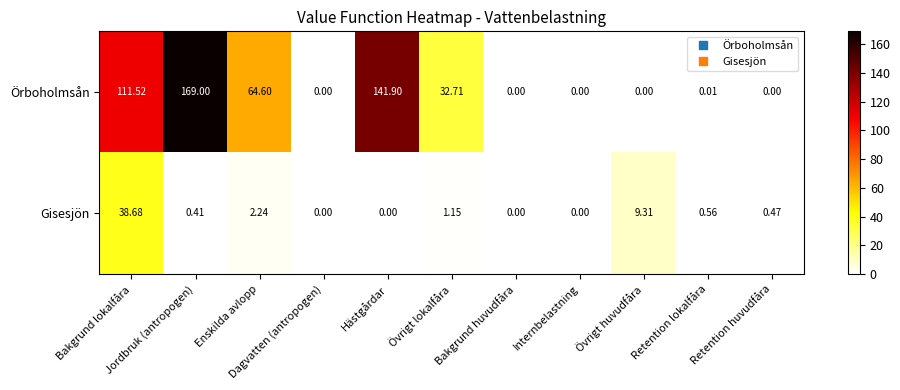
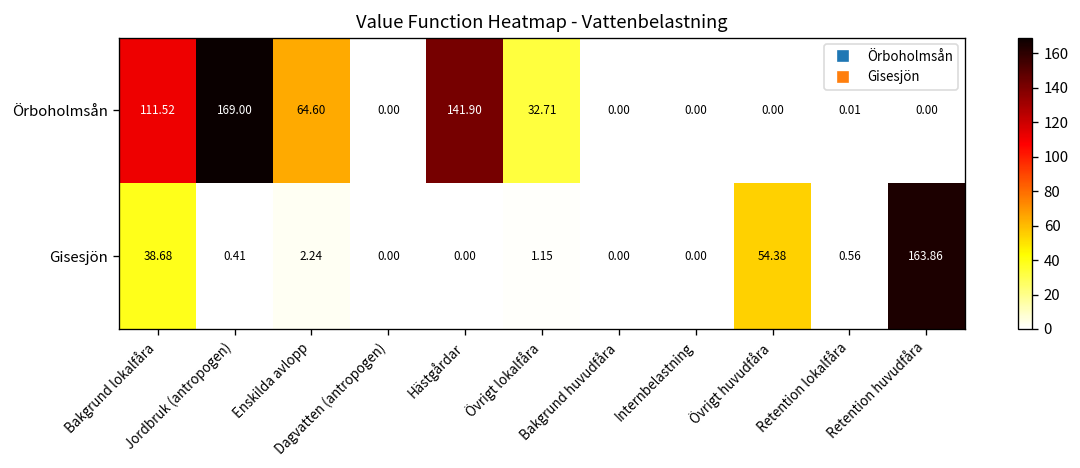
  {
    "Örboholmsån": {
      "Bakgrund lokalfåra": 111.52,
      "Jordbruk (antropogen)": 169.00,
      "Enskilda avlopp": 64.60,
      "Dagvatten (antropogen)": 0.00,
      "Hästgårdar": 141.90,
      "Övrigt lokalfåra": 32.71,
      "Bakgrund huvudfåra": 0.00,
      "Internbelastning": 0.00,
      "Övrigt huvudfåra": 0.00,
      "Retention lokalfåra": 0.01,
      "Retention huvudfåra": 0.00
    },
    "Gisesjön": {
      "Bakgrund lokalfåra": 38.68,
      "Jordbruk (antropogen)": 0.41,
      "Enskilda avlopp": 2.24,
      "Dagvatten (antropogen)": 0.00,
      "Hästgårdar": 0.00,
      "Övrigt lokalfåra": 1.15,
      "Bakgrund huvudfåra": 0.00,
      "Internbelastning": 0.00,
-     "Övrigt huvudfåra": 9.31,
+     "Övrigt huvudfåra": 54.38,
      "Retention lokalfåra": 0.56,
-     "Retention huvudfåra": 0.47
+     "Retention huvudfåra": 163.86
    }
  }
